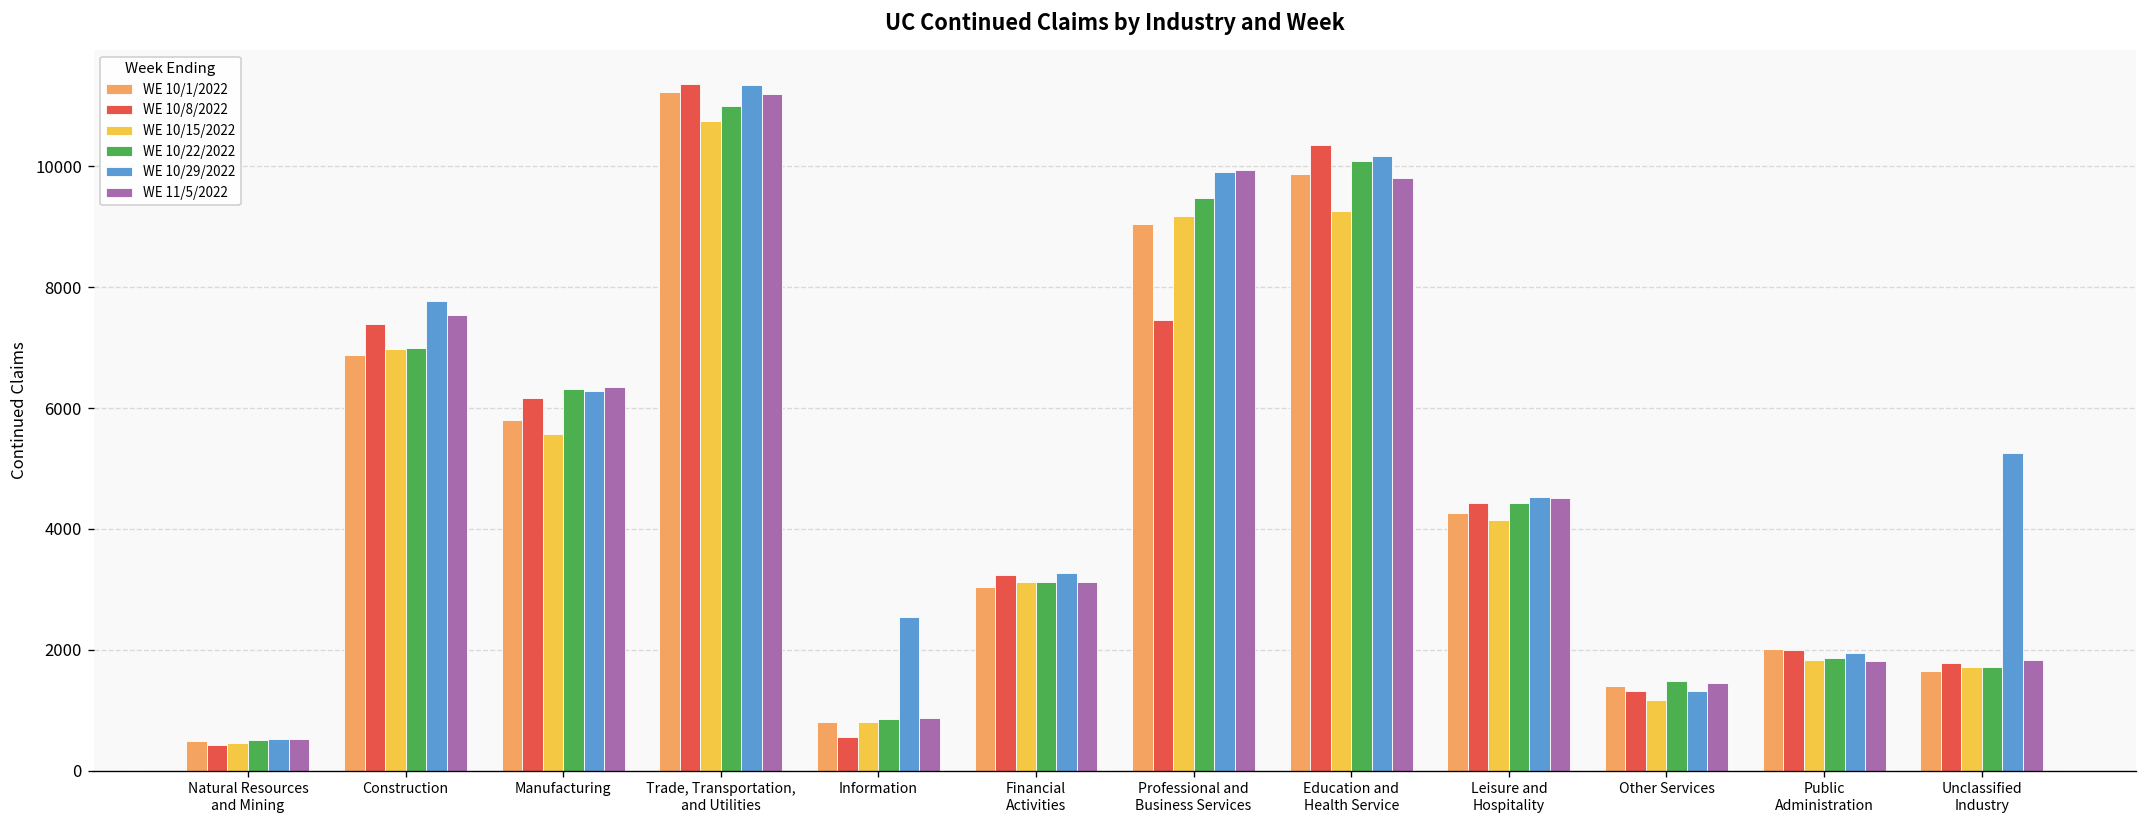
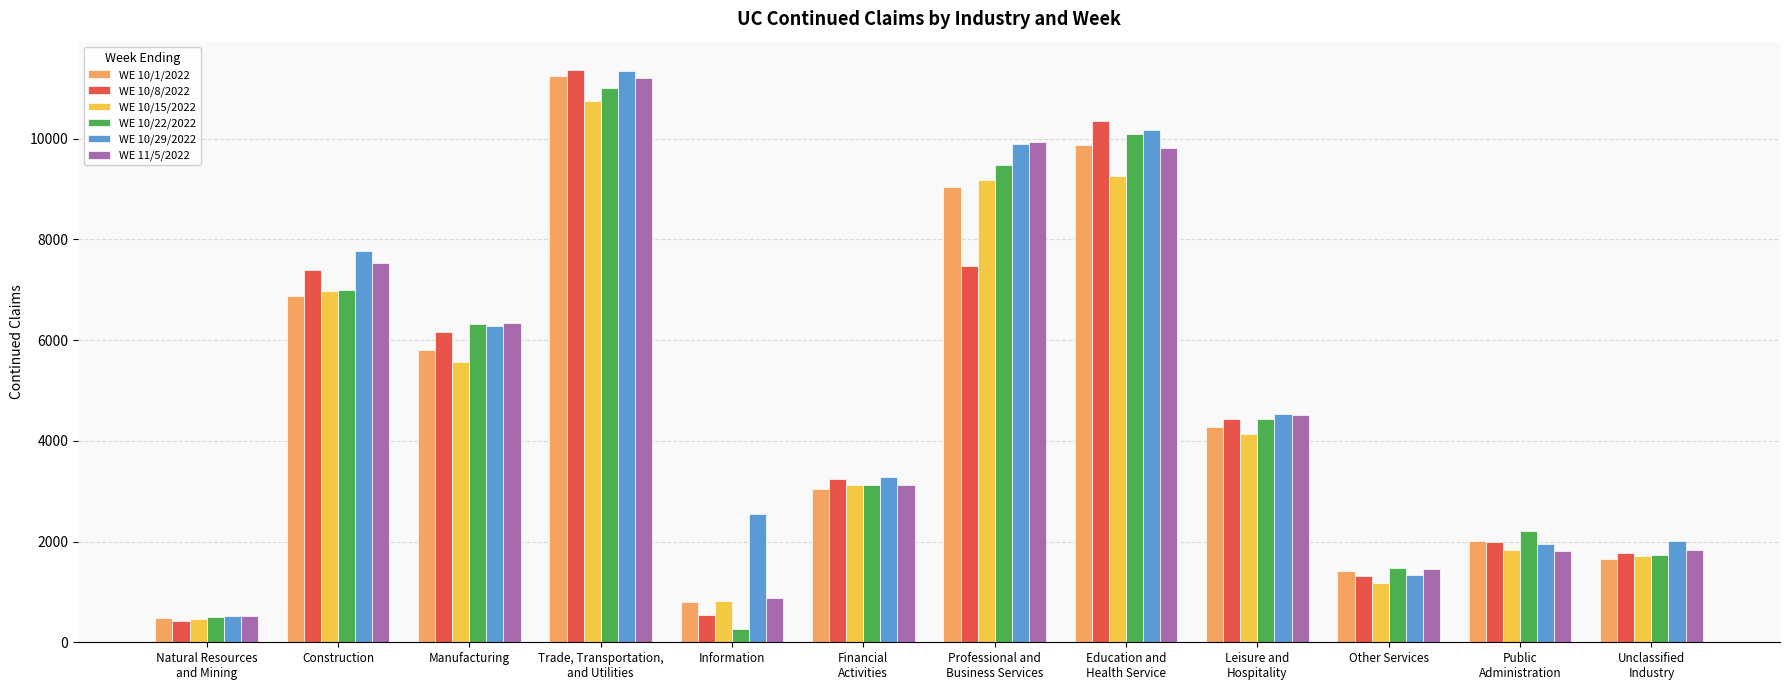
  {
    "WE 10/8/2022": {
      "Natural Resources and Mining": 400,
      "Construction": 7400,
      "Manufacturing": 6200,
      "Trade, Transportation, and Utilities": 11400,
      "Information": 600,
      "Financial Activities": 3200,
      "Professional and Business Services": 7500,
      "Education and Health Service": 10300,
      "Leisure and Hospitality": 4400,
      "Other Services": 1300,
      "Public Administration": 2000,
      "Unclassified Industry": 1800
    },
    "WE 10/22/2022": {
      "Natural Resources and Mining": 500,
      "Construction": 7000,
      "Manufacturing": 6300,
      "Trade, Transportation, and Utilities": 11000,
-     "Information": 900,
+     "Information": 300,
      "Financial Activities": 3100,
      "Professional and Business Services": 9500,
      "Education and Health Service": 10100,
      "Leisure and Hospitality": 4400,
      "Other Services": 1500,
-     "Public Administration": 1900,
+     "Public Administration": 2200,
      "Unclassified Industry": 1700
    },
    "WE 10/29/2022": {
      "Natural Resources and Mining": 500,
      "Construction": 7800,
      "Manufacturing": 6300,
      "Trade, Transportation, and Utilities": 11300,
      "Information": 2500,
      "Financial Activities": 3300,
      "Professional and Business Services": 9900,
      "Education and Health Service": 10200,
      "Leisure and Hospitality": 4500,
      "Other Services": 1300,
      "Public Administration": 2000,
-     "Unclassified Industry": 5300
+     "Unclassified Industry": 2000
    },
    "WE 11/5/2022": {
      "Natural Resources and Mining": 500,
      "Construction": 7500,
      "Manufacturing": 6300,
      "Trade, Transportation, and Utilities": 11200,
      "Information": 900,
      "Financial Activities": 3100,
      "Professional and Business Services": 9900,
      "Education and Health Service": 9800,
      "Leisure and Hospitality": 4500,
      "Other Services": 1400,
      "Public Administration": 1800,
      "Unclassified Industry": 1800
    }
  }
